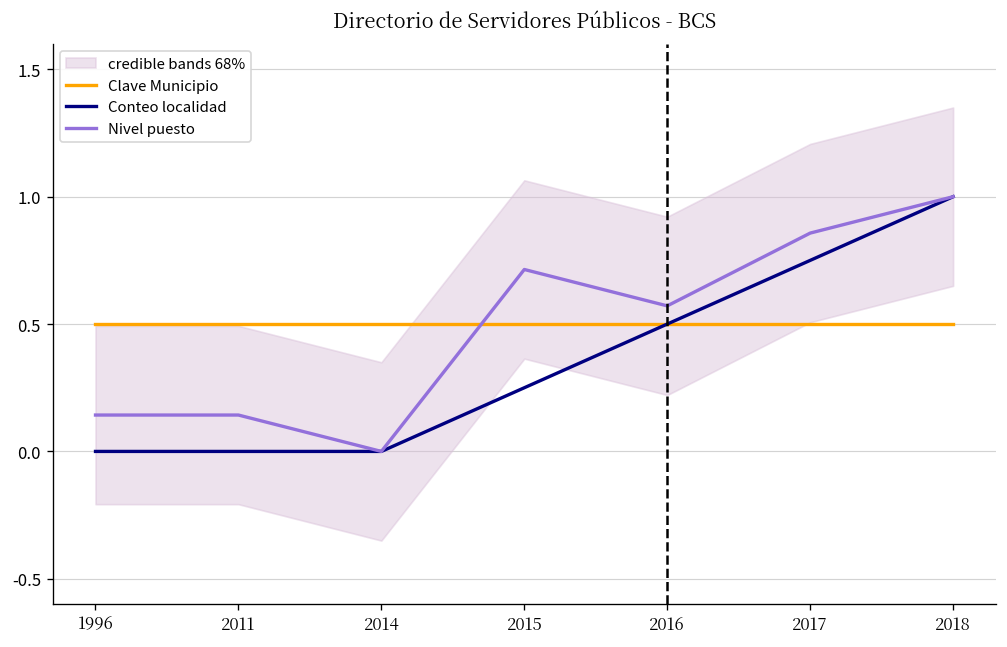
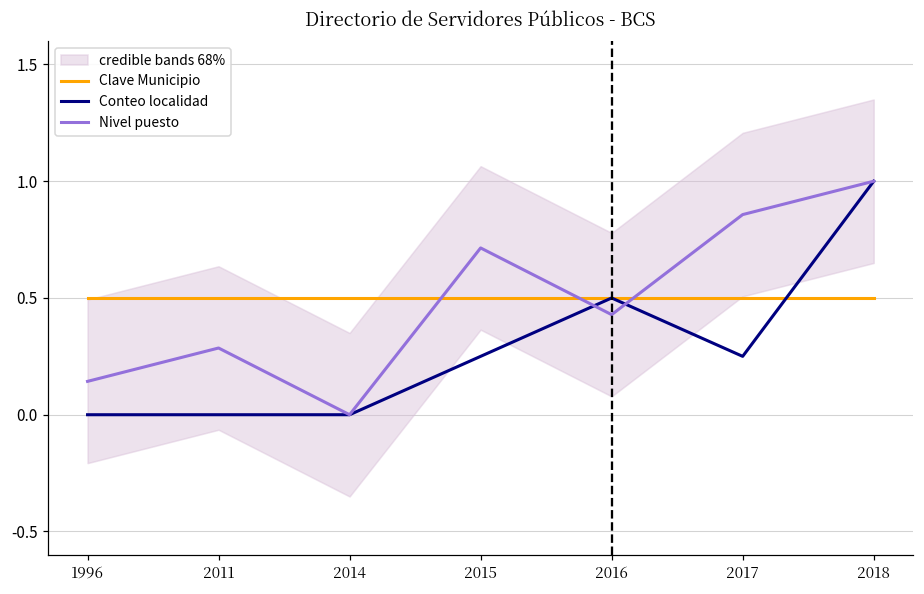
  {
    "Clave Municipio": {
      "2014": 0.50,
      "2015": 0.50,
      "2017": 0.50,
      "2018": 0.50
    },
    "Conteo localidad": {
      "1996": 0.00,
      "2011": 0.00,
      "2015": 0.25,
-     "2017": 0.75
+     "2017": 0.25
    },
    "Nivel puesto": {
      "1996": 0.14,
-     "2011": 0.14,
+     "2011": 0.29,
      "2015": 0.71,
-     "2016": 0.57,
+     "2016": 0.43,
      "2017": 0.86
    }
  }
